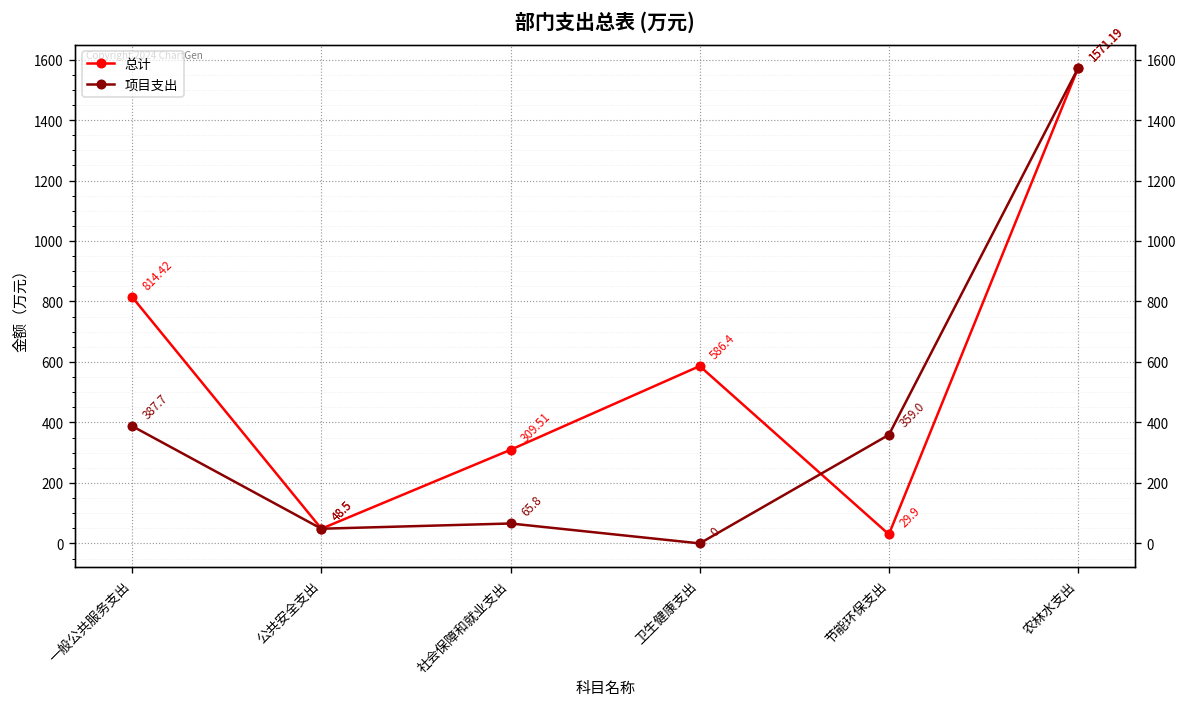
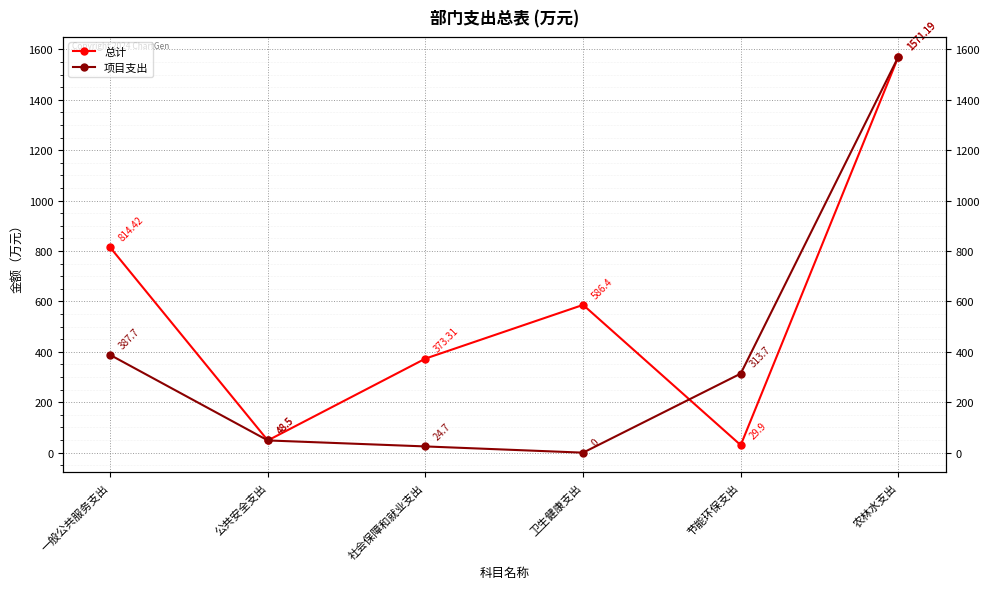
  {
    "总计": {
      "一般公共服务支出": 814.42,
-     "社会保障和就业支出": 309.51,
+     "社会保障和就业支出": 373.31,
      "卫生健康支出": 586.4,
      "节能环保支出": 29.9
    },
    "项目支出": {
      "一般公共服务支出": 387.7,
-     "社会保障和就业支出": 65.8,
+     "社会保障和就业支出": 24.7,
      "卫生健康支出": 0,
-     "节能环保支出": 359.0
+     "节能环保支出": 313.7
    }
  }
